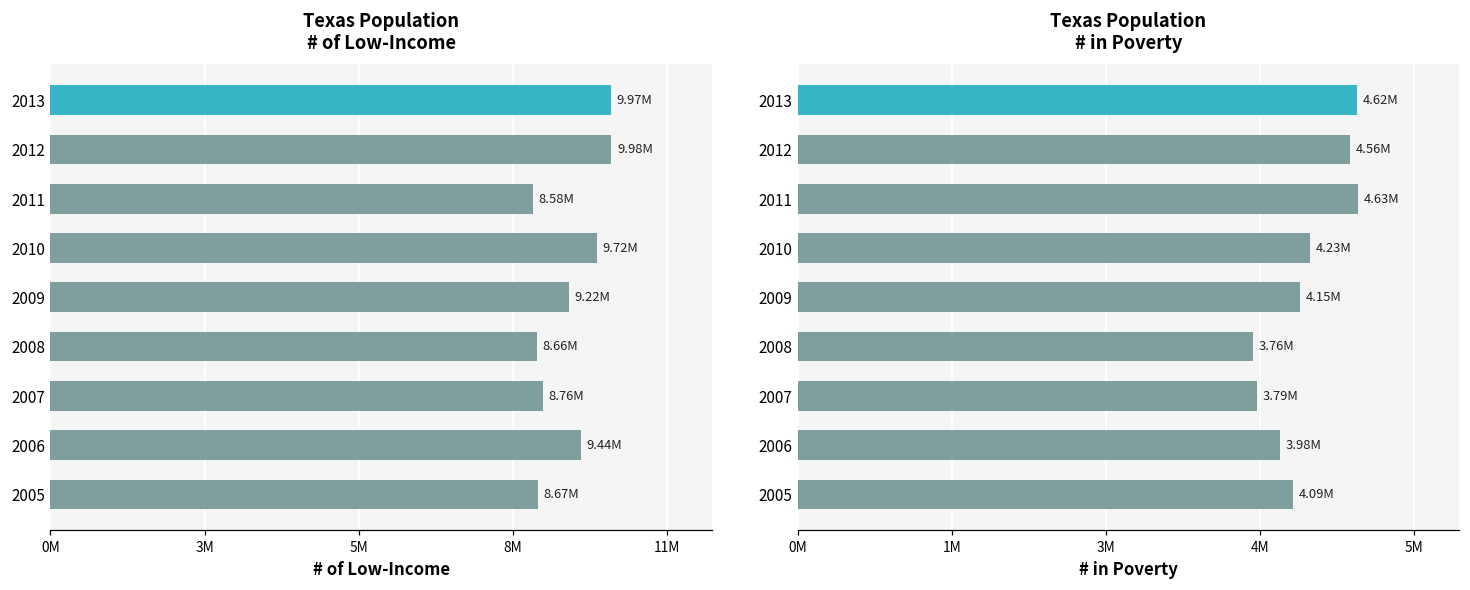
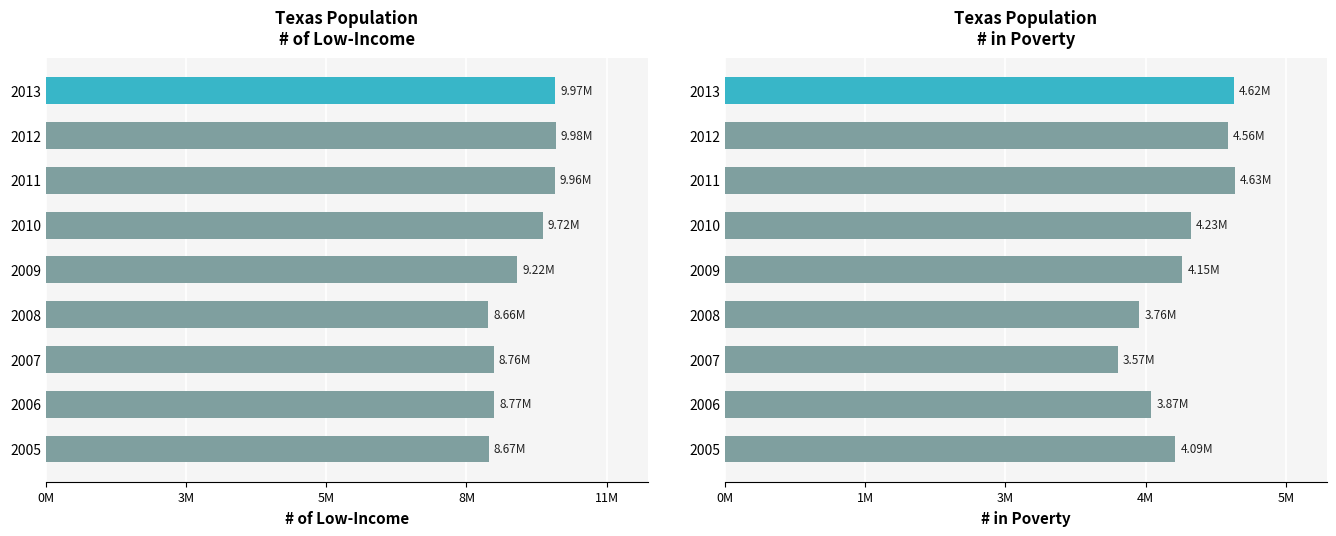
  {
    "Texas Population # of Low-Income": {
      "2013": "9.97M",
      "2012": "9.98M",
-     "2011": "8.58M",
+     "2011": "9.96M",
      "2010": "9.72M",
      "2009": "9.22M",
      "2008": "8.66M",
      "2007": "8.76M",
-     "2006": "9.44M",
+     "2006": "8.77M",
      "2005": "8.67M"
    },
    "Texas Population # in Poverty": {
      "2013": "4.62M",
      "2012": "4.56M",
      "2011": "4.63M",
      "2010": "4.23M",
      "2009": "4.15M",
      "2008": "3.76M",
-     "2007": "3.79M",
-     "2006": "3.98M",
+     "2007": "3.57M",
+     "2006": "3.87M",
      "2005": "4.09M"
    }
  }
